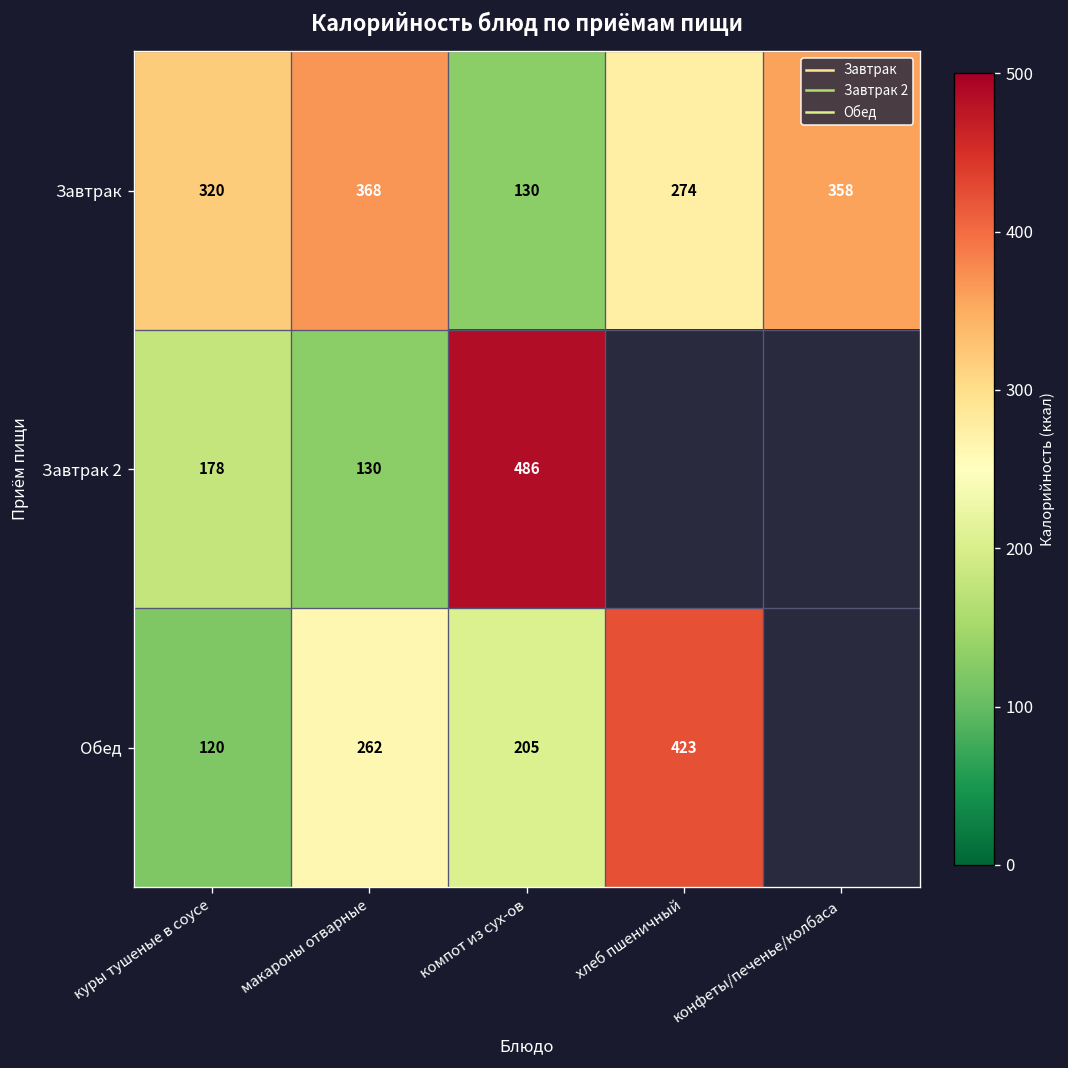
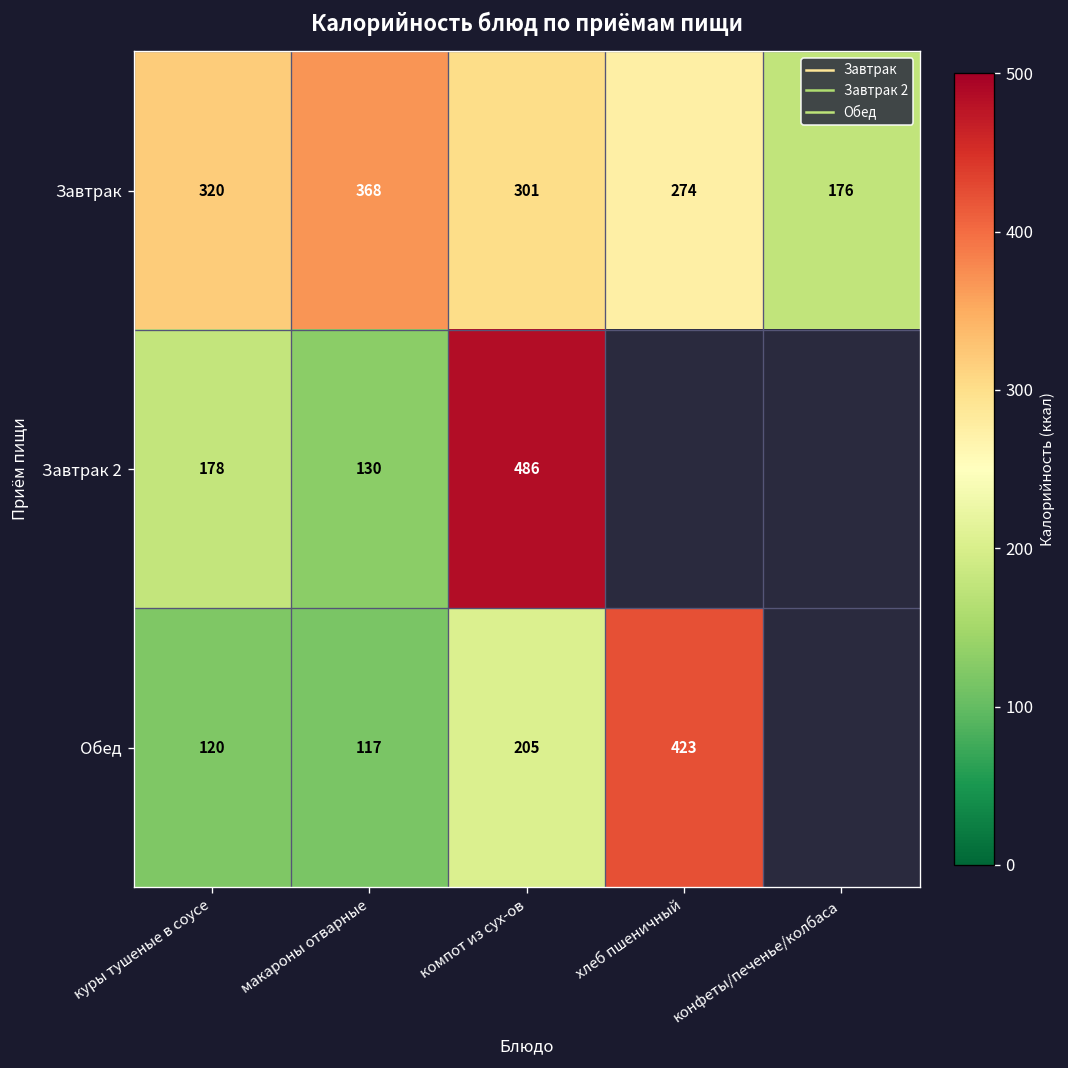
  {
    "Завтрак": {
      "куры тушеные в соусе": 320,
      "макароны отварные": 368,
-     "компот из сух-ов": 130,
+     "компот из сух-ов": 301,
      "хлеб пшеничный": 274,
-     "конфеты/печенье/колбаса": 358
+     "конфеты/печенье/колбаса": 176
    },
    "Завтрак 2": {
      "куры тушеные в соусе": 178,
      "макароны отварные": 130,
      "компот из сух-ов": 486
    },
    "Обед": {
      "куры тушеные в соусе": 120,
-     "макароны отварные": 262,
+     "макароны отварные": 117,
      "компот из сух-ов": 205,
      "хлеб пшеничный": 423
    }
  }
